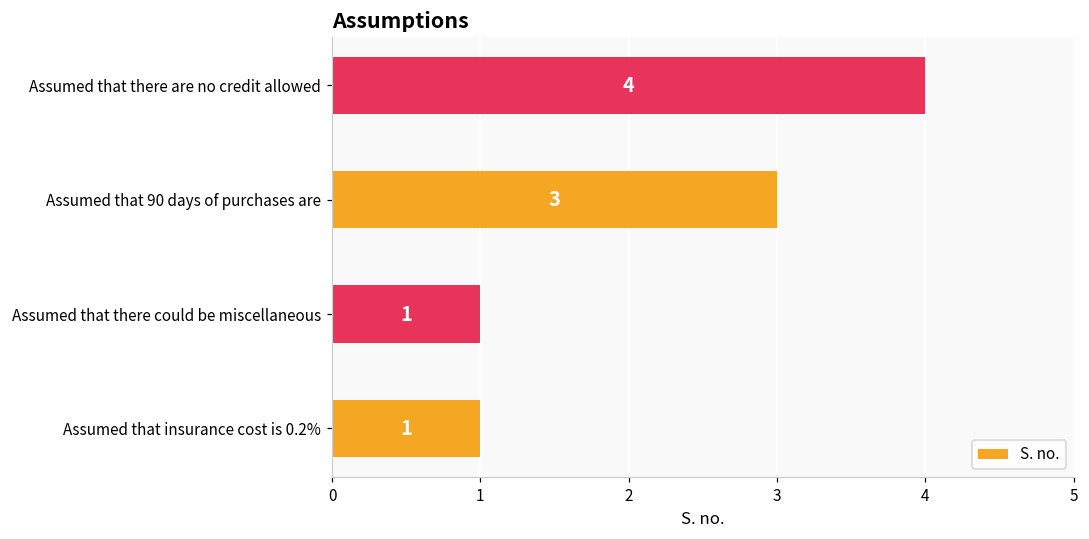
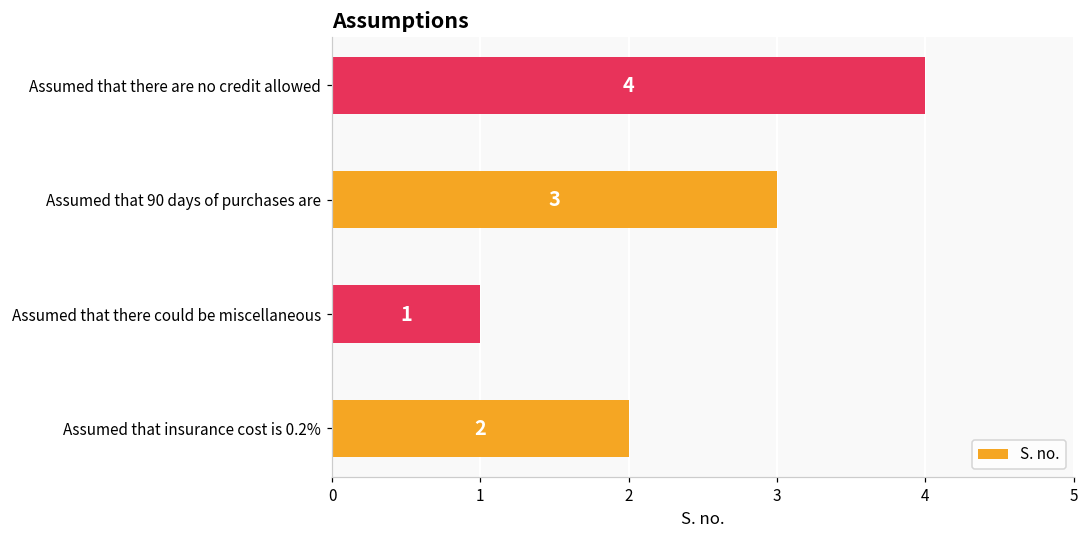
  {
    "Assumed that there are no credit allowed": 4,
    "Assumed that 90 days of purchases are": 3,
    "Assumed that there could be miscellaneous": 1,
-   "Assumed that insurance cost is 0.2%": 1
+   "Assumed that insurance cost is 0.2%": 2
  }
